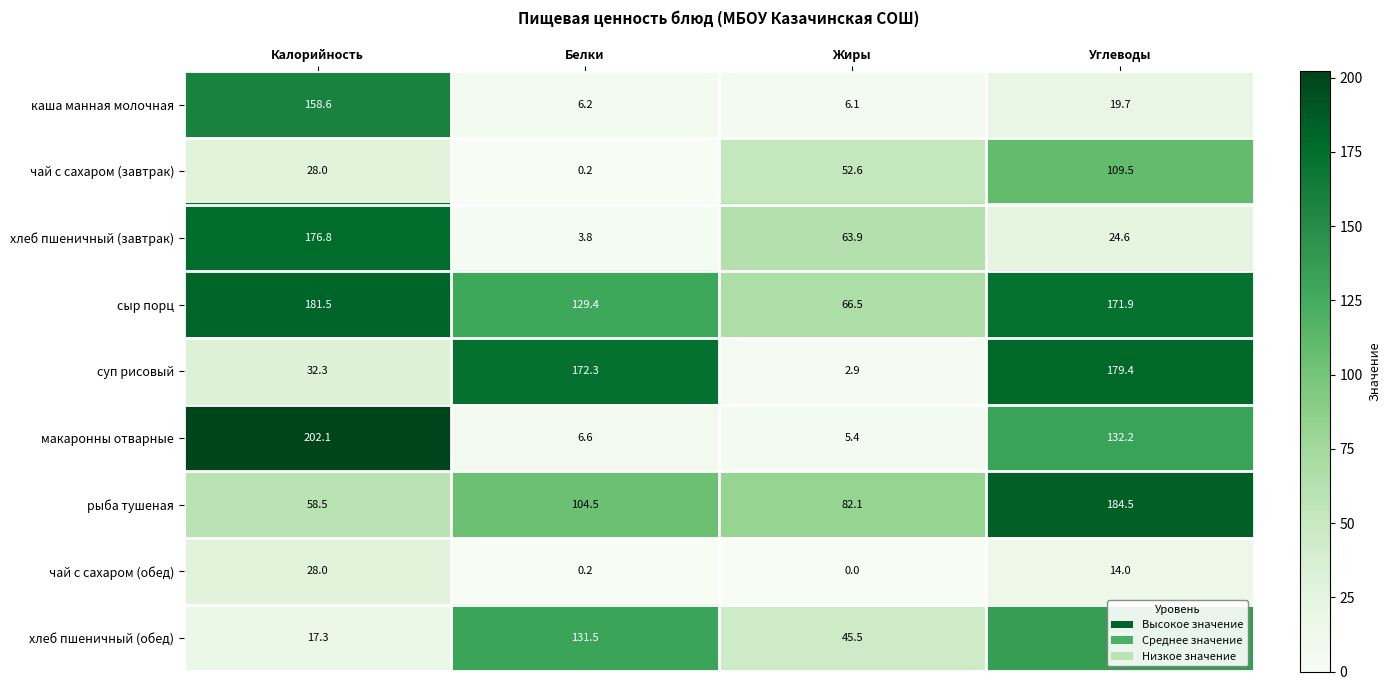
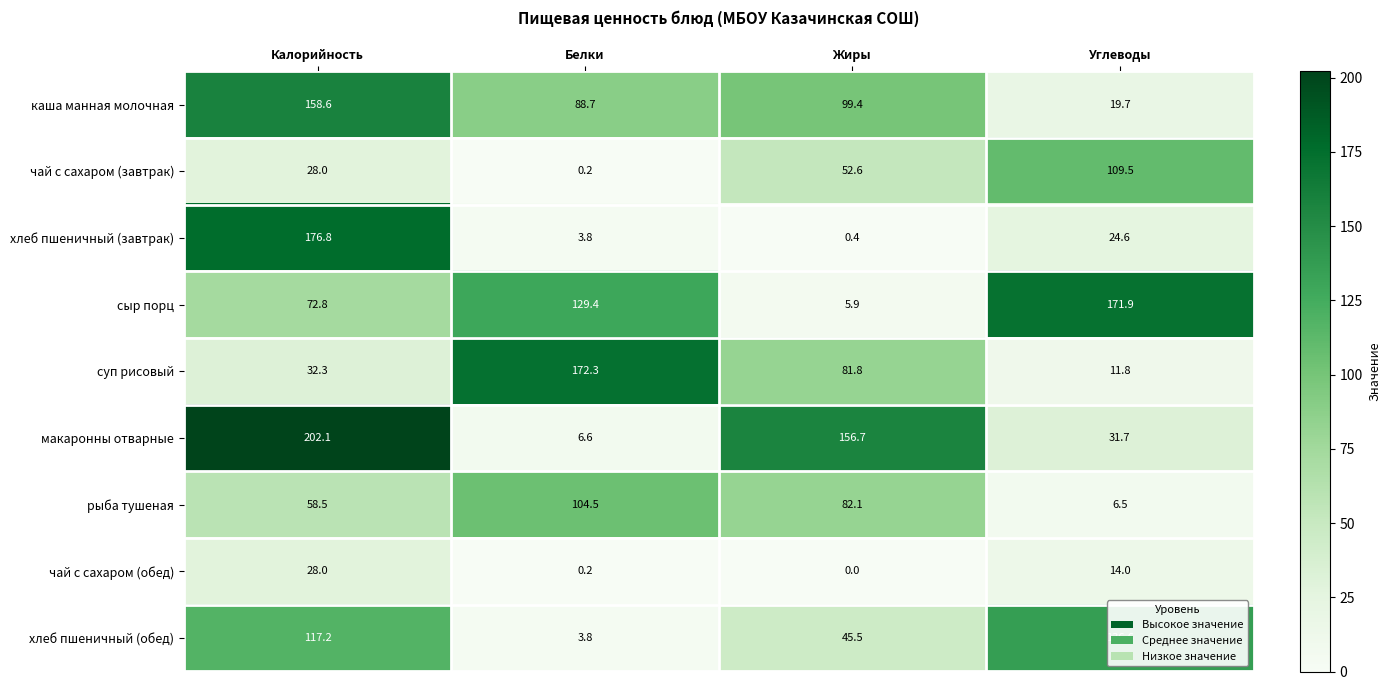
  {
    "каша манная молочная": {
      "Калорийность": 158.6,
-     "Белки": 6.2,
-     "Жиры": 6.1,
+     "Белки": 88.7,
+     "Жиры": 99.4,
      "Углеводы": 19.7
    },
    "чай с сахаром (завтрак)": {
      "Калорийность": 28.0,
      "Белки": 0.2,
      "Жиры": 52.6,
      "Углеводы": 109.5
    },
    "хлеб пшеничный (завтрак)": {
      "Калорийность": 176.8,
      "Белки": 3.8,
-     "Жиры": 63.9,
+     "Жиры": 0.4,
      "Углеводы": 24.6
    },
    "сыр порц": {
-     "Калорийность": 181.5,
+     "Калорийность": 72.8,
      "Белки": 129.4,
-     "Жиры": 66.5,
+     "Жиры": 5.9,
      "Углеводы": 171.9
    },
    "суп рисовый": {
      "Калорийность": 32.3,
      "Белки": 172.3,
-     "Жиры": 2.9,
-     "Углеводы": 179.4
+     "Жиры": 81.8,
+     "Углеводы": 11.8
    },
    "макаронны отварные": {
      "Калорийность": 202.1,
      "Белки": 6.6,
-     "Жиры": 5.4,
-     "Углеводы": 132.2
+     "Жиры": 156.7,
+     "Углеводы": 31.7
    },
    "рыба тушеная": {
      "Калорийность": 58.5,
      "Белки": 104.5,
      "Жиры": 82.1,
-     "Углеводы": 184.5
+     "Углеводы": 6.5
    },
    "чай с сахаром (обед)": {
      "Калорийность": 28.0,
      "Белки": 0.2,
      "Жиры": 0.0,
      "Углеводы": 14.0
    },
    "хлеб пшеничный (обед)": {
-     "Калорийность": 17.3,
-     "Белки": 131.5,
+     "Калорийность": 117.2,
+     "Белки": 3.8,
      "Жиры": 45.5
    }
  }
